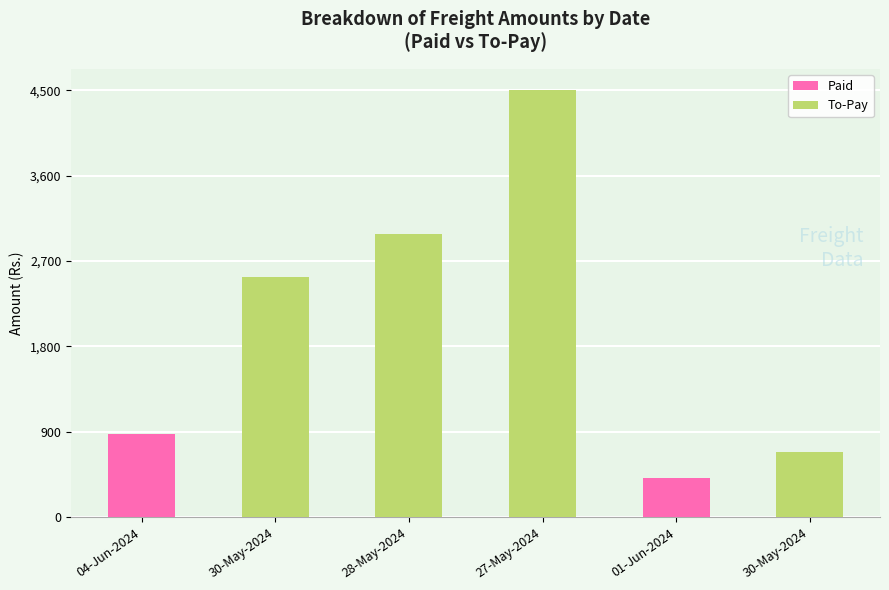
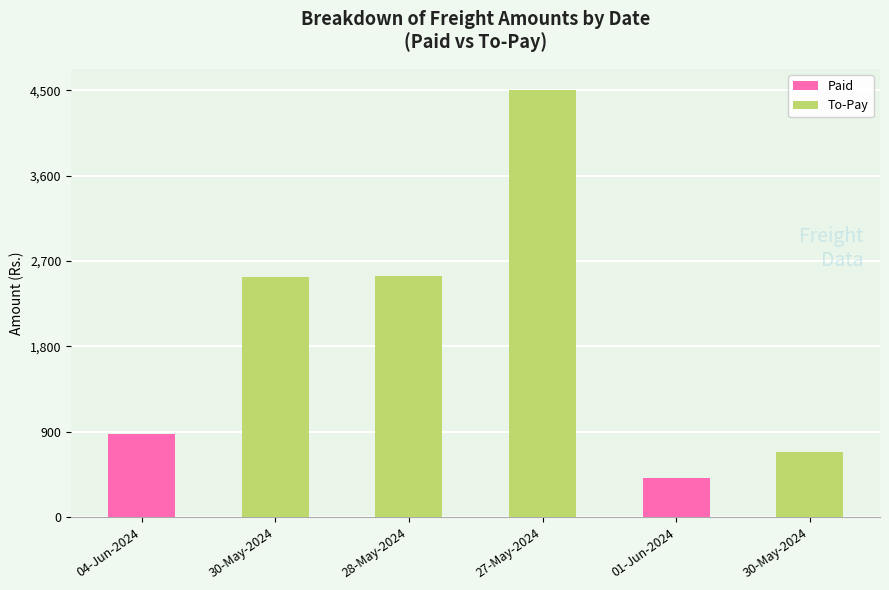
  {
    "04-Jun-2024": "900",
-   "28-May-2024": "3,000",
+   "28-May-2024": "2,500",
    "27-May-2024": "4,500",
    "01-Jun-2024": "400"
  }
